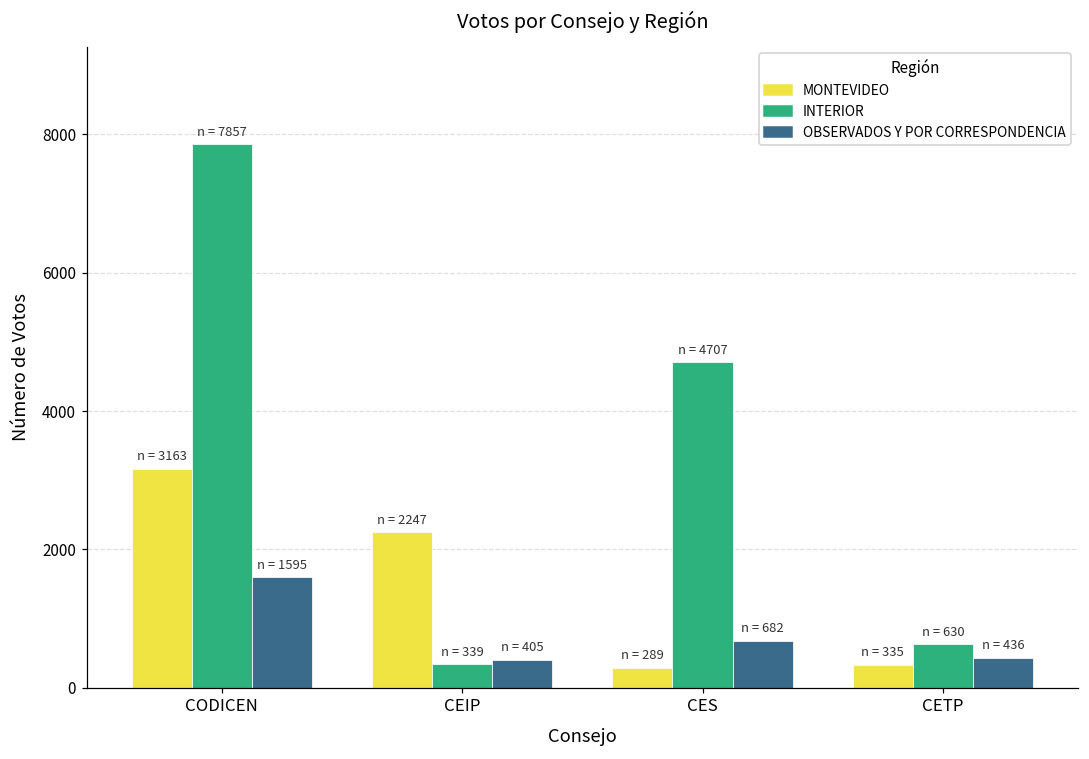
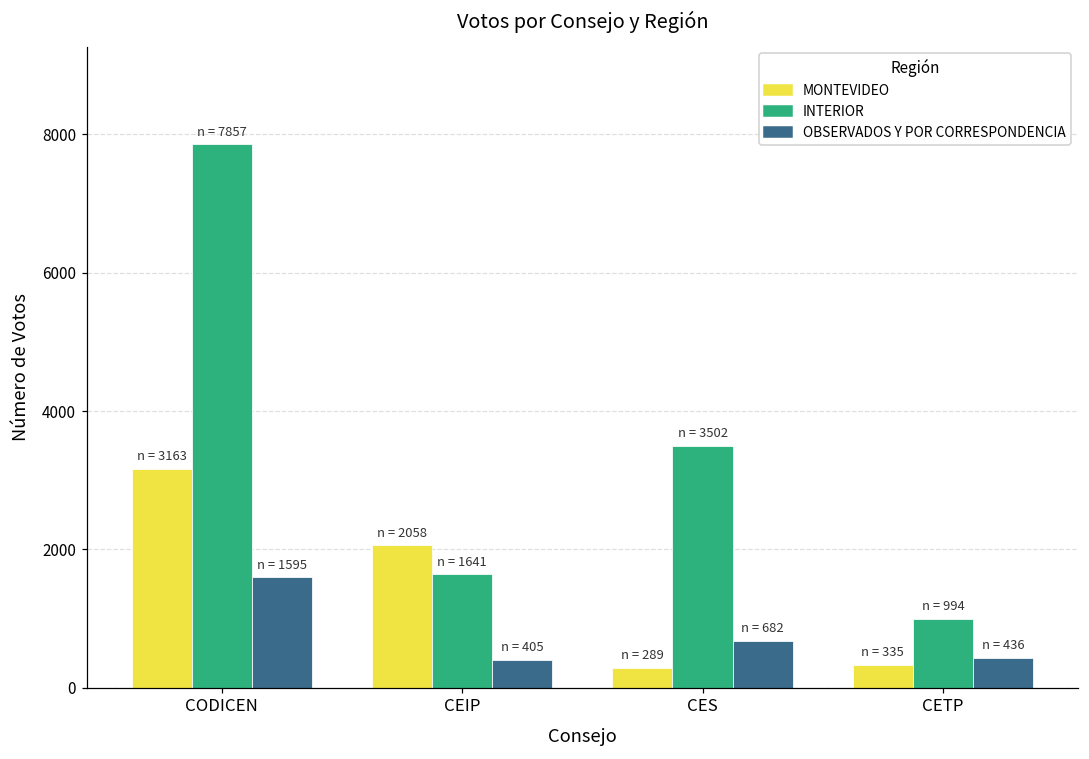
  {
    "MONTEVIDEO": {
      "CODICEN": 3163,
-     "CEIP": 2247,
+     "CEIP": 2058,
      "CES": 289,
      "CETP": 335
    },
    "INTERIOR": {
      "CODICEN": 7857,
-     "CEIP": 339,
-     "CES": 4707,
-     "CETP": 630
+     "CEIP": 1641,
+     "CES": 3502,
+     "CETP": 994
    },
    "OBSERVADOS Y POR CORRESPONDENCIA": {
      "CODICEN": 1595,
      "CEIP": 405,
      "CES": 682,
      "CETP": 436
    }
  }
